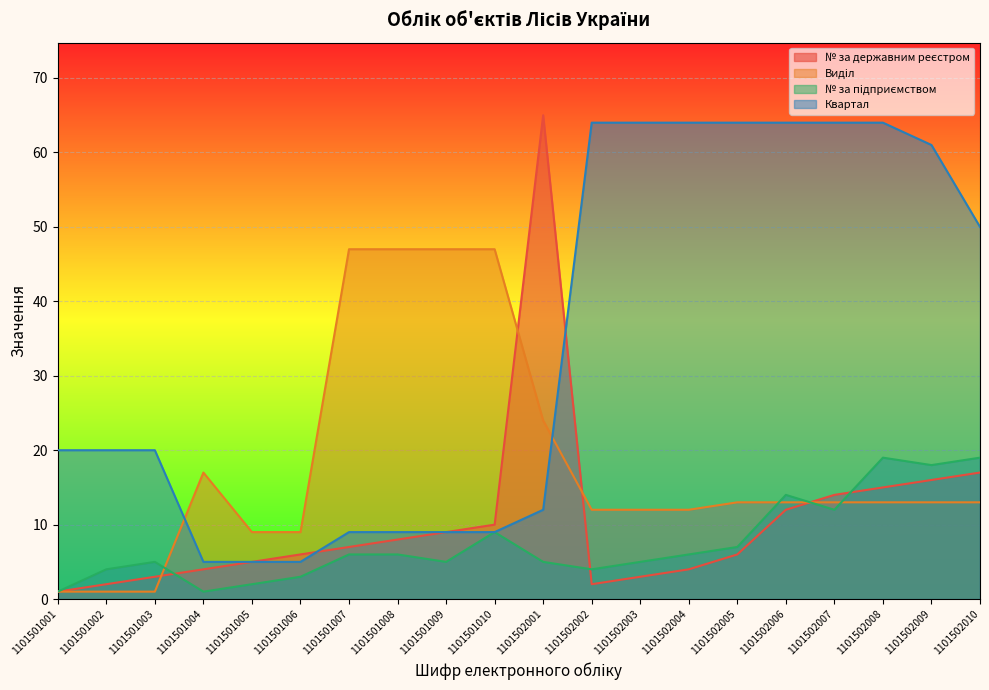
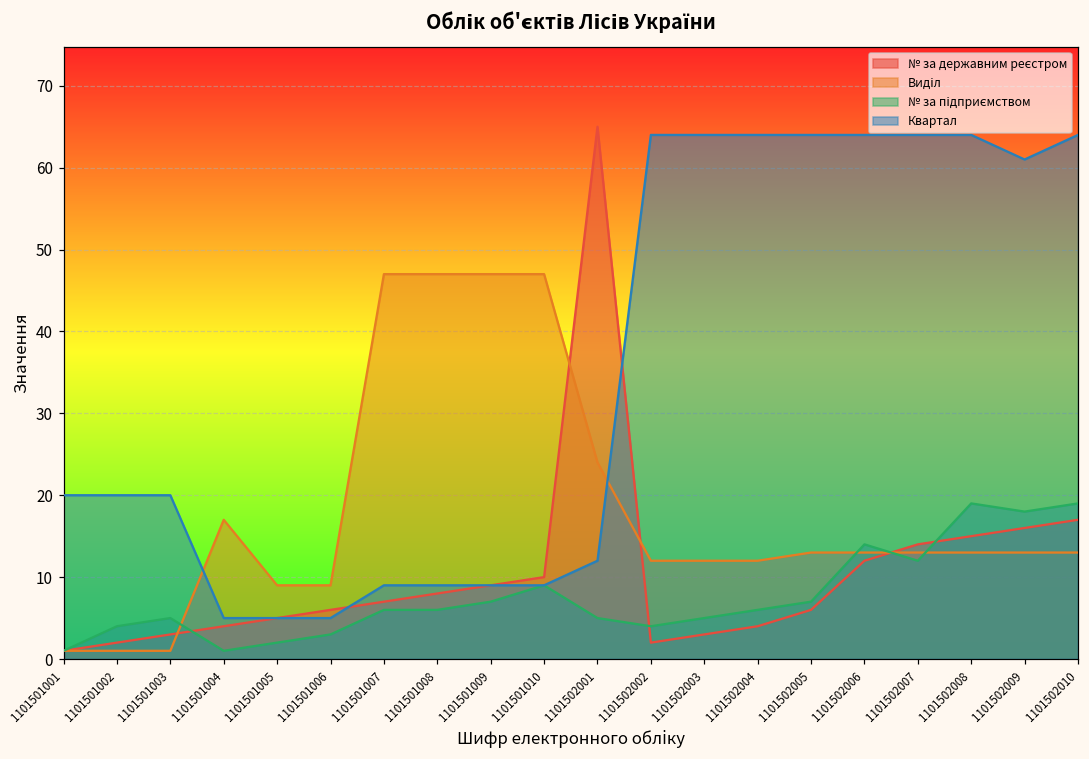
  {
    "№ за підприємством": {
      "1101501002": 4,
      "1101501003": 5,
      "1101501004": 1,
      "1101501005": 2,
      "1101501006": 3,
      "1101501007": 6,
      "1101501008": 6,
-     "1101501009": 5,
+     "1101501009": 7,
      "1101502001": 5,
      "1101502002": 4,
      "1101502003": 5,
      "1101502004": 6,
      "1101502005": 7,
      "1101502006": 14,
      "1101502007": 12,
      "1101502008": 19,
      "1101502009": 18,
      "1101502010": 19
    },
    "Квартал": {
      "1101501001": 20,
      "1101501002": 20,
      "1101501003": 20,
      "1101501004": 5,
      "1101501006": 5,
      "1101501007": 9,
      "1101501008": 9,
      "1101502001": 12,
      "1101502002": 64,
      "1101502003": 64,
      "1101502004": 64,
      "1101502005": 64,
      "1101502006": 64,
      "1101502007": 64,
      "1101502008": 64,
      "1101502009": 61,
-     "1101502010": 50
+     "1101502010": 64
    }
  }
